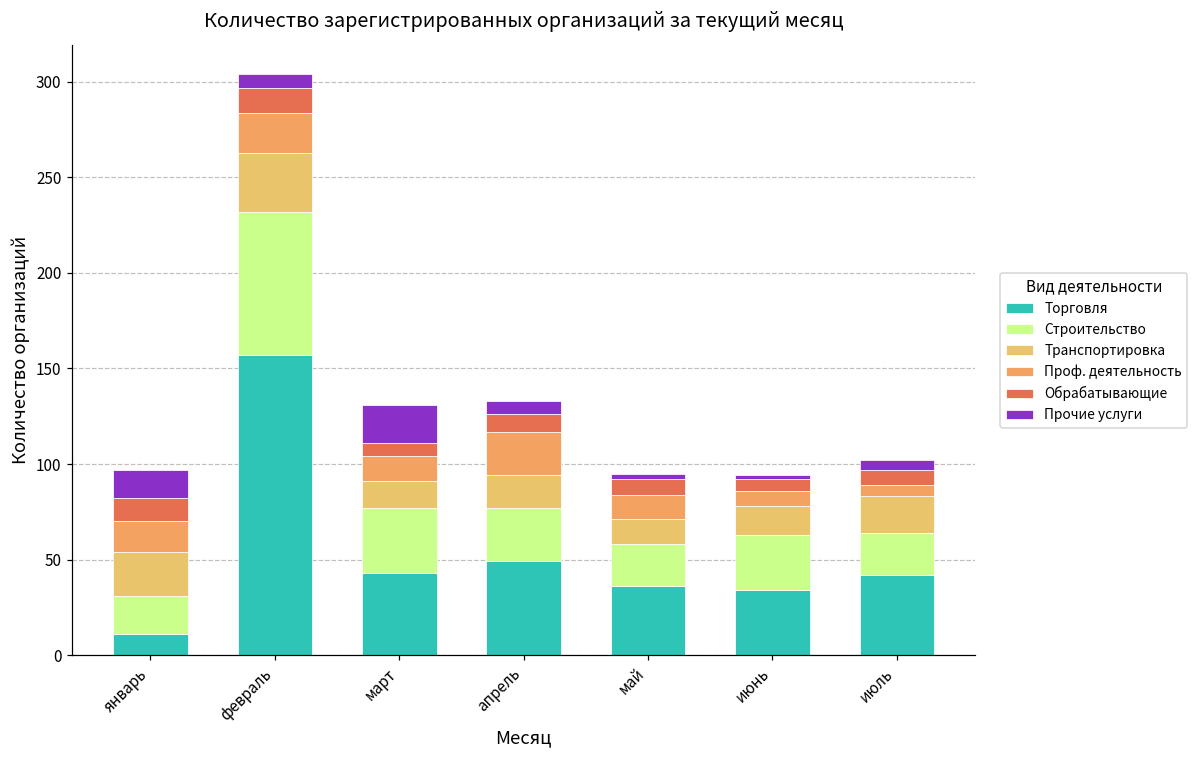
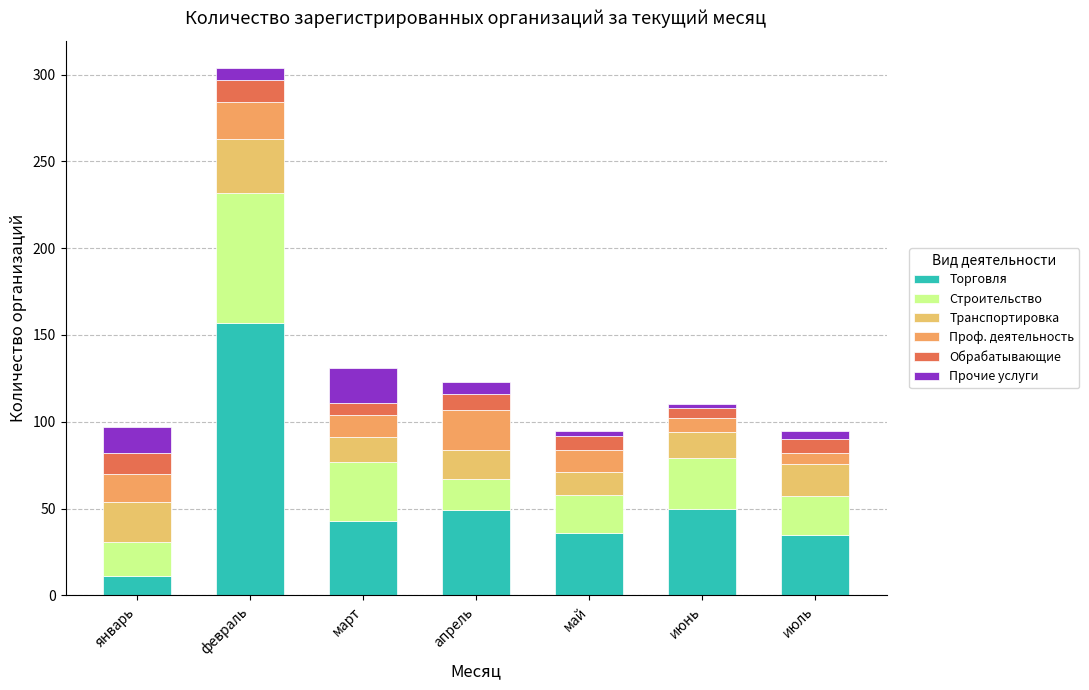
  {
    "Торговля": {
      "январь": 11,
      "февраль": 157,
      "март": 43,
      "апрель": 49,
      "май": 36,
-     "июнь": 34,
-     "июль": 42
+     "июнь": 50,
+     "июль": 35
    },
    "Строительство": {
      "январь": 20,
      "февраль": 75,
      "март": 34,
-     "апрель": 28,
+     "апрель": 18,
      "май": 22,
      "июнь": 29,
      "июль": 22
    },
    "Прочие услуги": {
      "январь": 15,
      "февраль": 7,
      "март": 20,
      "апрель": 7,
      "май": 3,
      "июнь": 2,
      "июль": 5
    }
  }
